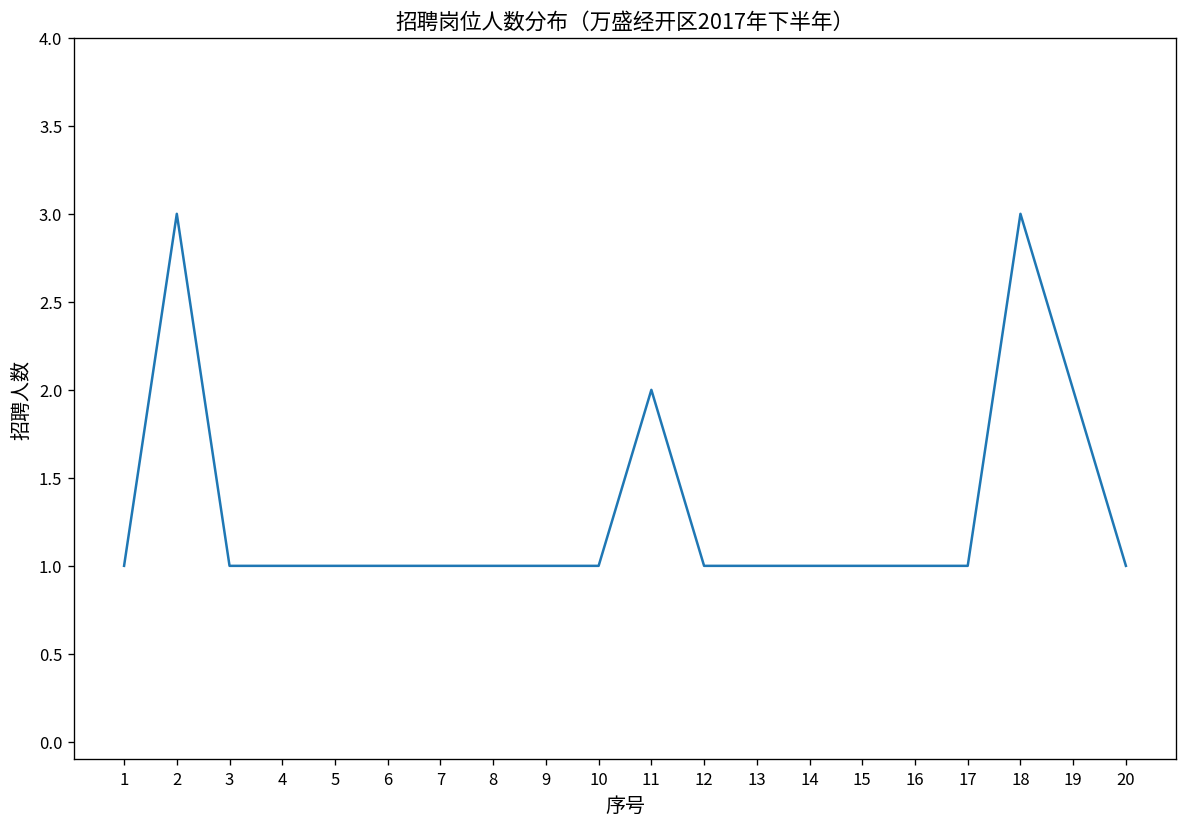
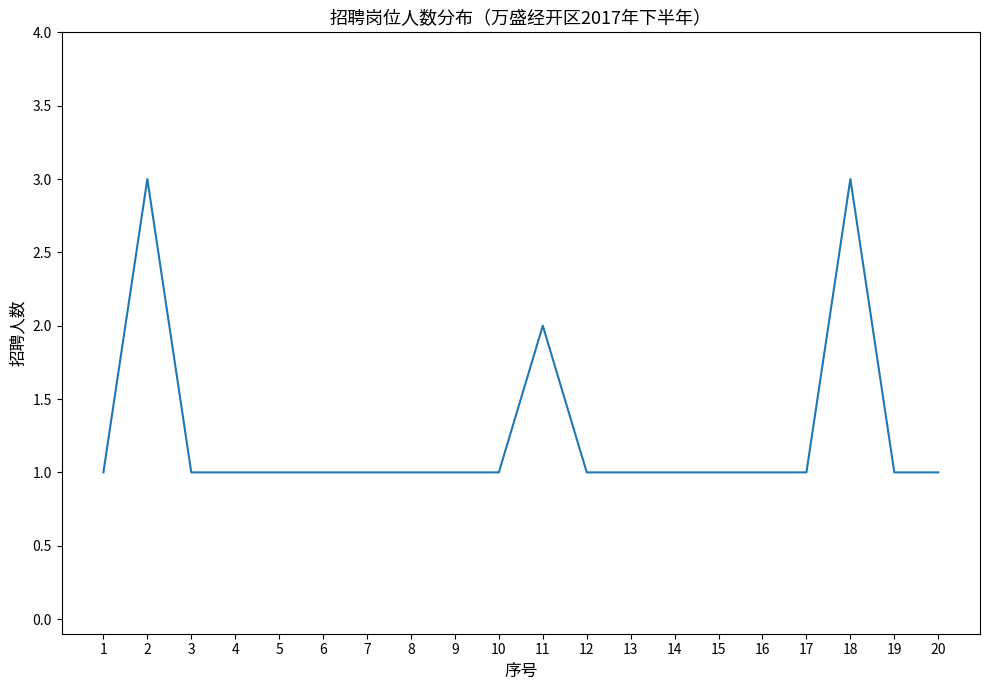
  {
    "1": 1,
    "2": 3,
    "3": 1,
    "4": 1,
    "5": 1,
    "6": 1,
    "7": 1,
    "8": 1,
    "9": 1,
    "10": 1,
    "11": 2,
    "12": 1,
    "13": 1,
    "14": 1,
    "15": 1,
    "16": 1,
    "17": 1,
    "18": 3,
-   "19": 2,
+   "19": 1,
    "20": 1
  }
